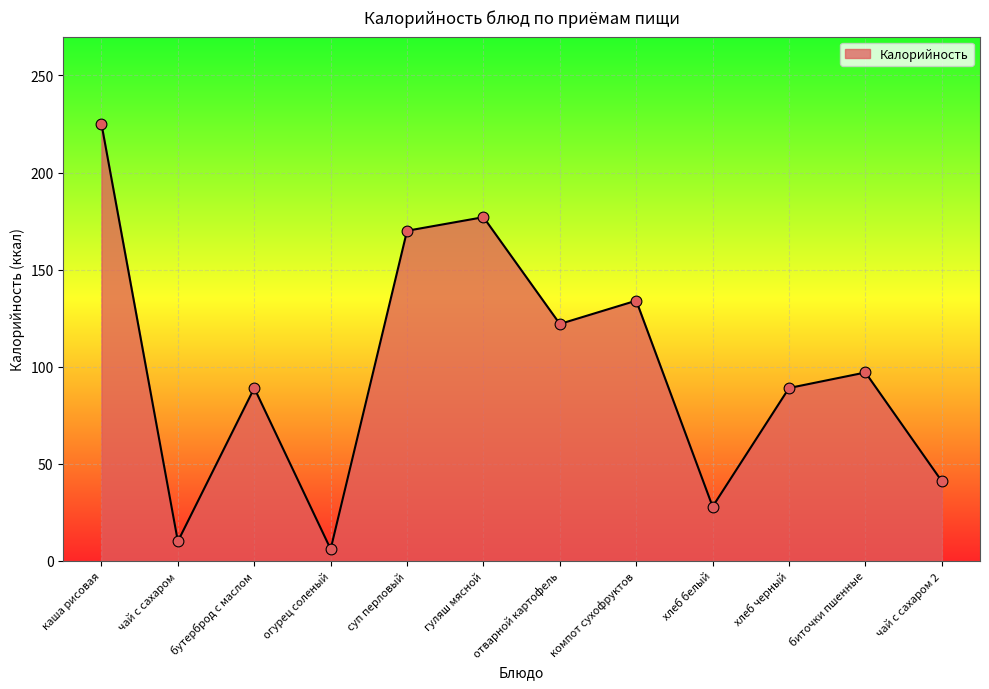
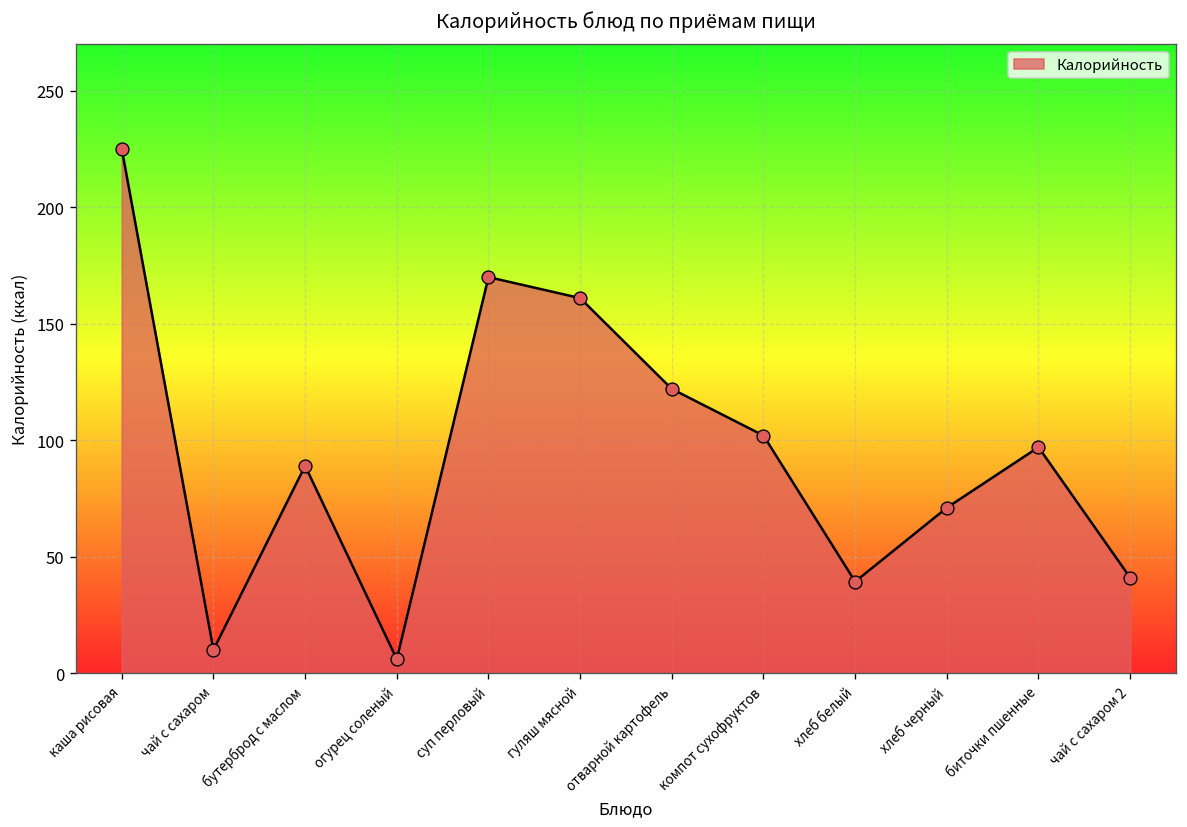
  {
    "каша рисовая": 225,
    "чай с сахаром": 10,
    "бутерброд с маслом": 89,
    "огурец соленый": 6,
    "суп перловый": 170,
-   "гуляш мясной": 177,
+   "гуляш мясной": 161,
    "отварной картофель": 122,
-   "компот сухофруктов": 134,
-   "хлеб белый": 28,
-   "хлеб черный": 89,
+   "компот сухофруктов": 102,
+   "хлеб белый": 39,
+   "хлеб черный": 71,
    "биточки пшенные": 97,
    "чай с сахаром 2": 41
  }
